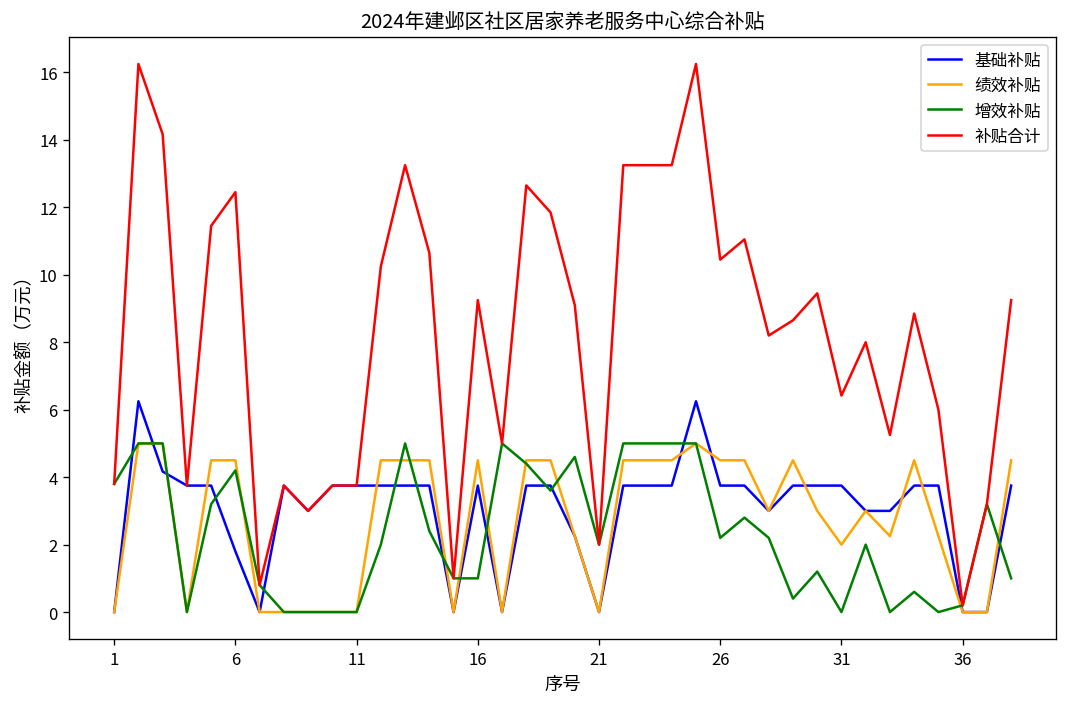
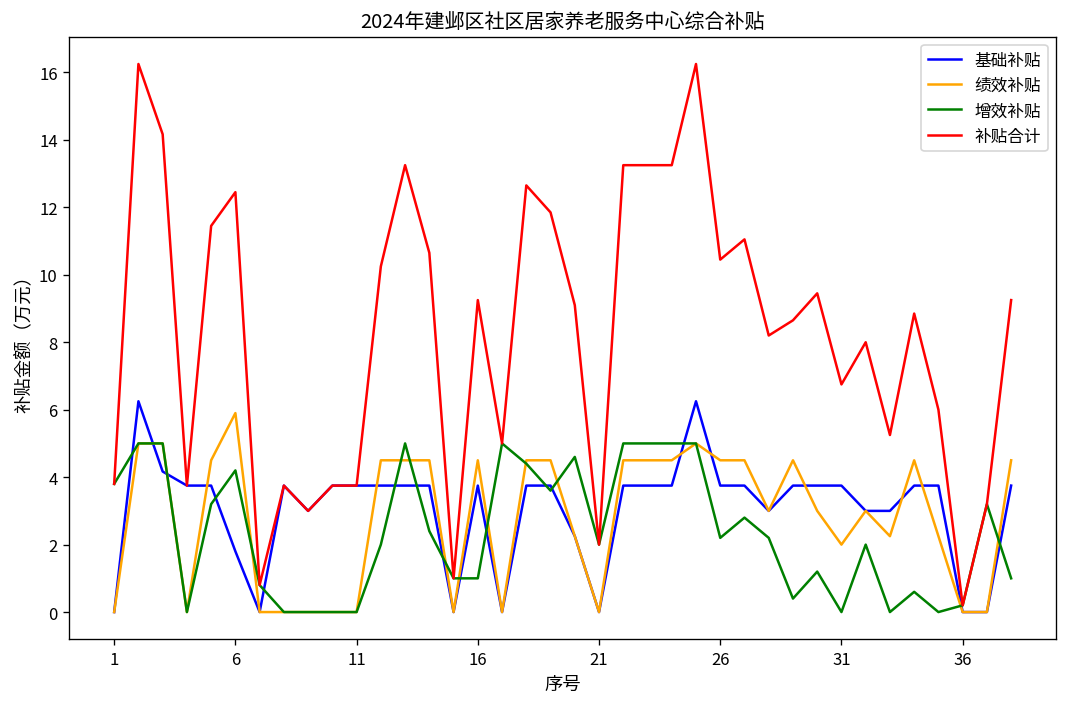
  {
    "基础补贴": {
      "6": 1.8,
      "16": 3.8,
      "26": 3.8,
      "31": 3.8
    },
    "绩效补贴": {
-     "6": 4.5,
+     "6": 5.9,
      "16": 4.5,
      "26": 4.5,
      "31": 2.0
    },
    "增效补贴": {
      "6": 4.2,
      "16": 1.0,
      "26": 2.2,
      "31": 0.0
    },
    "补贴合计": {
      "6": 12.5,
      "16": 9.3,
      "26": 10.5,
-     "31": 6.4
+     "31": 6.8
    }
  }
